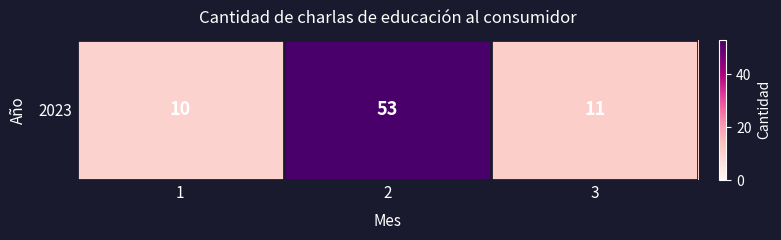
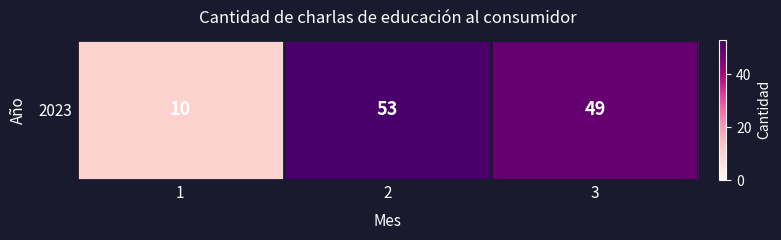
  {
    "2023": {
      "1": 10,
      "2": 53,
-     "3": 11
+     "3": 49
    }
  }
